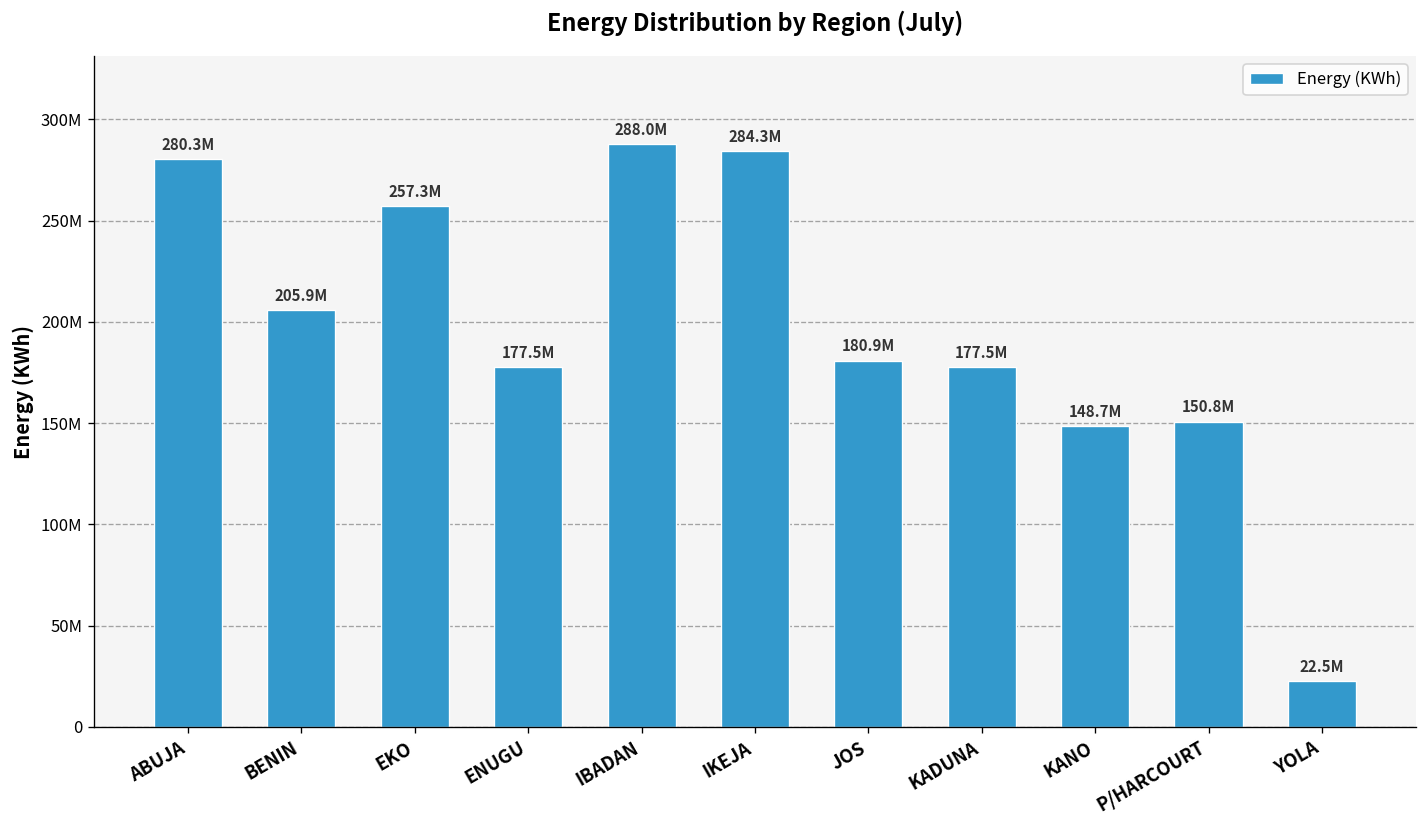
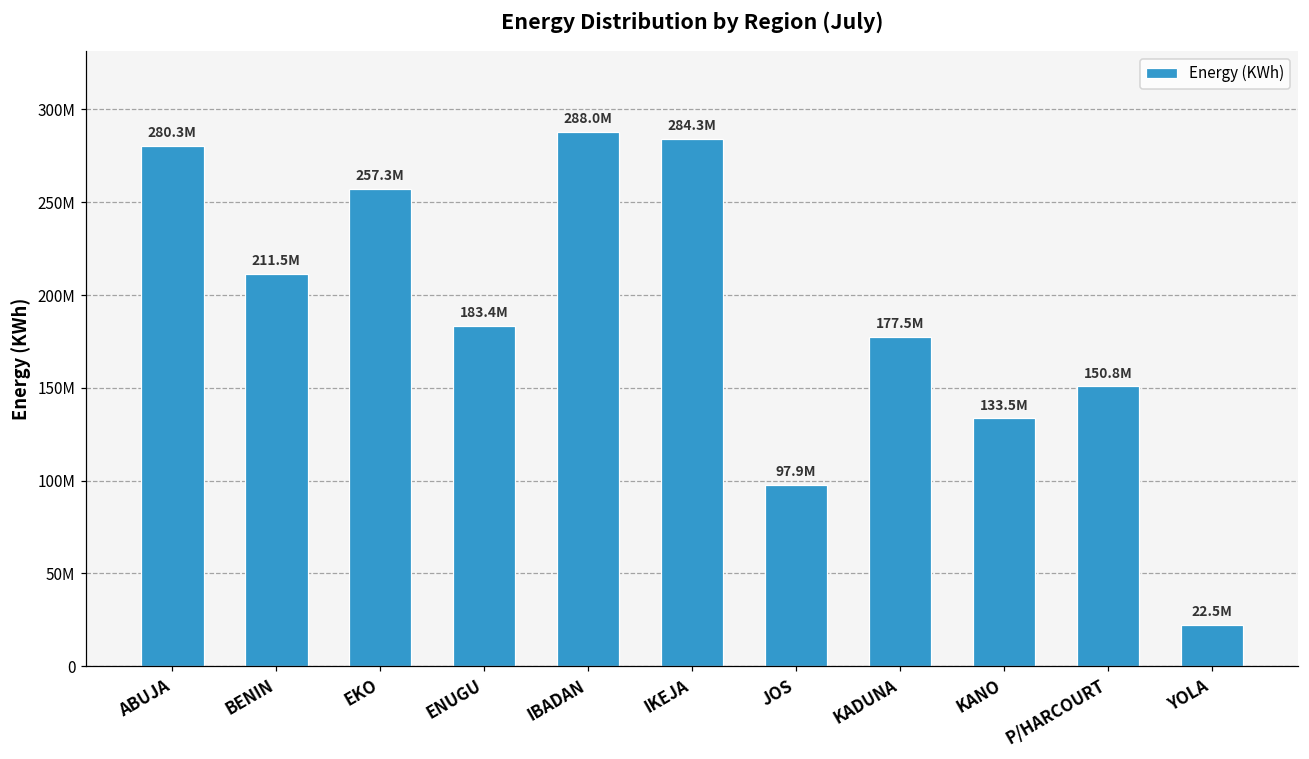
  {
    "ABUJA": "280.3M",
-   "BENIN": "205.9M",
+   "BENIN": "211.5M",
    "EKO": "257.3M",
-   "ENUGU": "177.5M",
+   "ENUGU": "183.4M",
    "IBADAN": "288.0M",
    "IKEJA": "284.3M",
-   "JOS": "180.9M",
+   "JOS": "97.9M",
    "KADUNA": "177.5M",
-   "KANO": "148.7M",
+   "KANO": "133.5M",
    "P/HARCOURT": "150.8M",
    "YOLA": "22.5M"
  }
